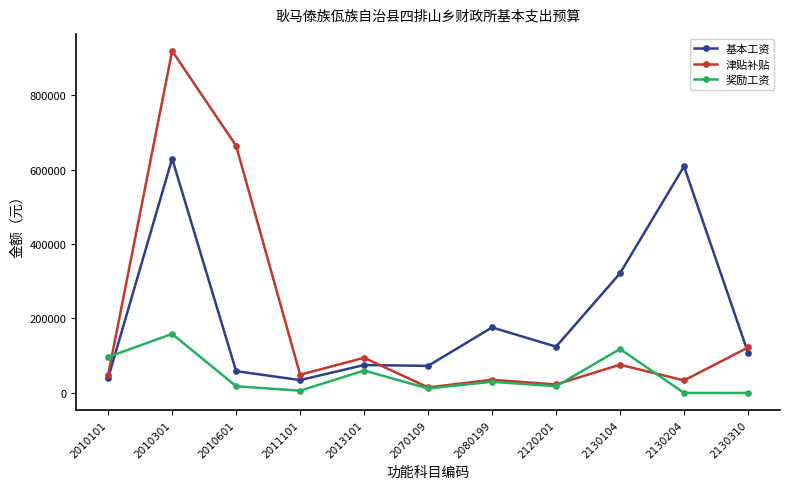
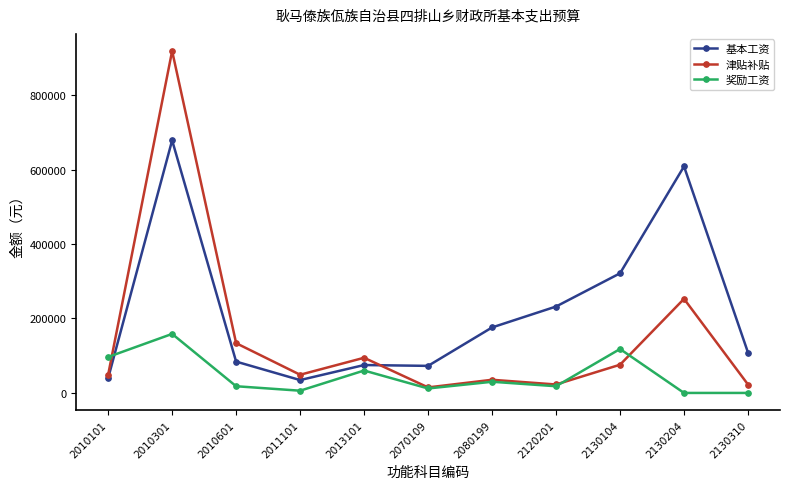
  {
    "基本工资": {
      "2010101": 40000,
-     "2010301": 630000,
-     "2010601": 60000,
+     "2010301": 680000,
+     "2010601": 80000,
      "2011101": 30000,
      "2013101": 70000,
      "2070109": 70000,
      "2080199": 180000,
-     "2120201": 120000,
+     "2120201": 230000,
      "2130104": 320000,
      "2130204": 610000,
      "2130310": 110000
    },
    "津贴补贴": {
      "2010101": 50000,
      "2010301": 920000,
-     "2010601": 660000,
+     "2010601": 130000,
      "2011101": 50000,
      "2013101": 90000,
      "2130104": 80000,
-     "2130204": 30000,
-     "2130310": 120000
+     "2130204": 250000,
+     "2130310": 20000
    },
    "奖励工资": {
      "2010101": 100000,
      "2010301": 160000,
      "2010601": 20000,
      "2011101": 10000,
      "2013101": 60000,
      "2130104": 120000,
      "2130204": 0,
      "2130310": 0
    }
  }
